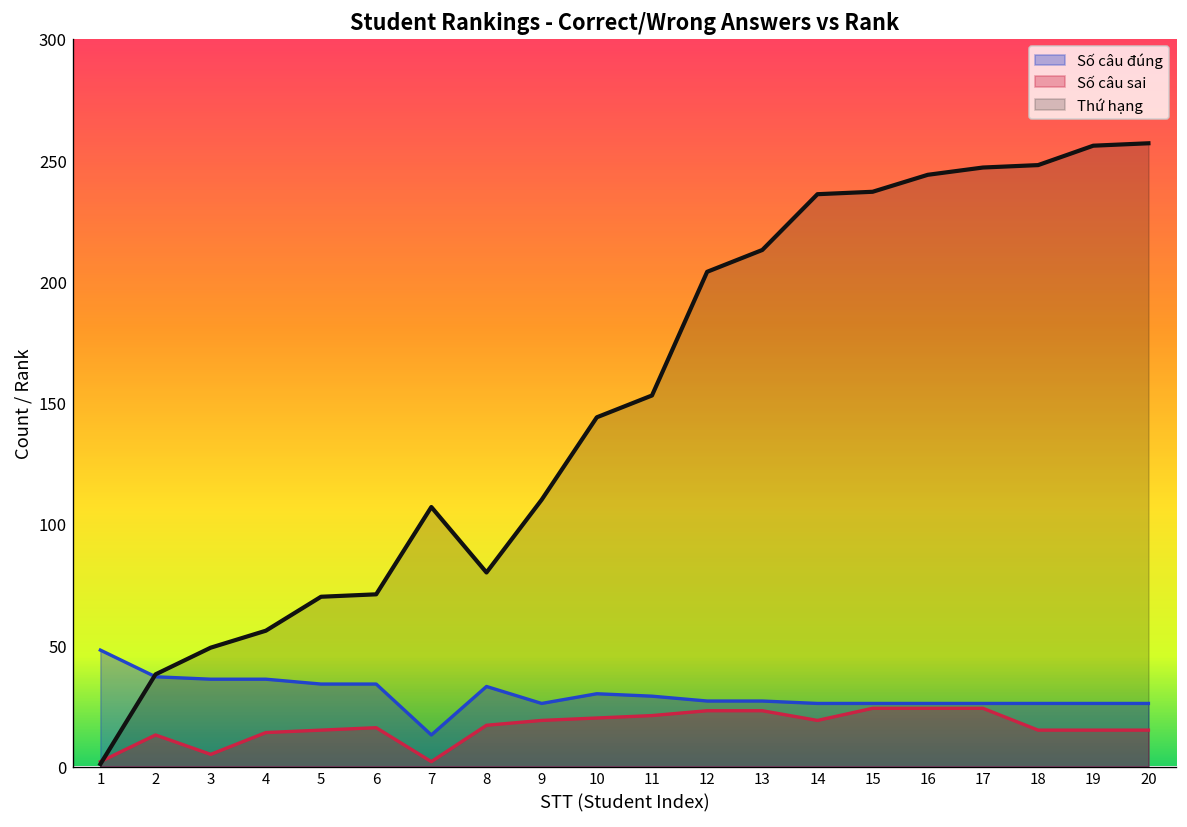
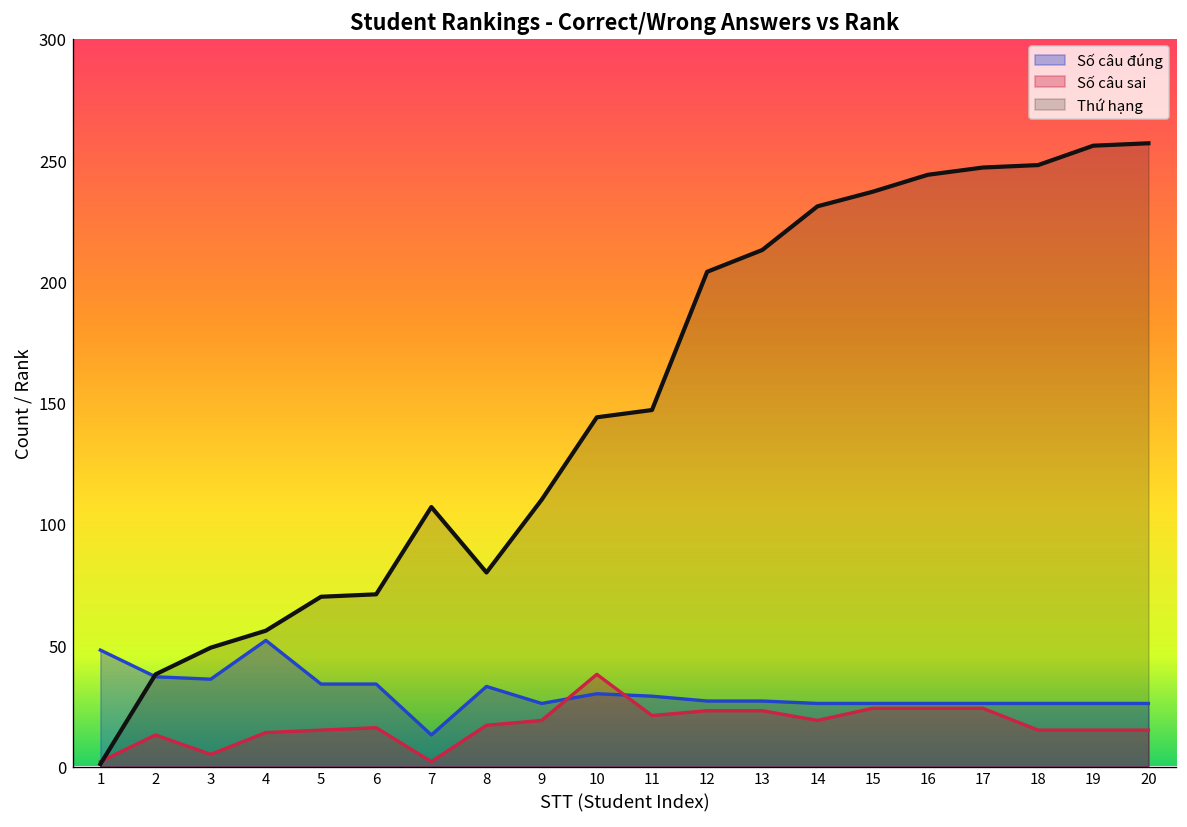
  {
    "Số câu đúng": {
      "1": 48,
      "3": 36,
-     "4": 36,
+     "4": 52,
      "5": 34,
      "6": 34,
      "7": 13,
      "8": 33,
      "9": 26,
      "10": 30,
      "11": 29,
      "12": 27,
      "13": 27,
      "14": 26,
      "15": 26,
      "16": 26,
      "17": 26,
      "18": 26,
      "19": 26,
      "20": 26
    },
    "Số câu sai": {
      "2": 13,
      "3": 5,
      "4": 14,
      "5": 15,
      "6": 16,
      "7": 2,
      "8": 17,
      "9": 19,
-     "10": 20,
+     "10": 38,
      "11": 21,
      "12": 23,
      "13": 23,
      "14": 19,
      "15": 24,
      "16": 24,
      "17": 24,
      "18": 15,
      "19": 15,
      "20": 15
    },
    "Thứ hạng": {
      "3": 49,
      "4": 56,
      "5": 70,
      "6": 71,
      "7": 107,
      "8": 80,
      "9": 110,
      "10": 144,
-     "11": 153,
+     "11": 147,
      "12": 204,
      "13": 213,
-     "14": 236,
+     "14": 231,
      "15": 237,
      "16": 244,
      "17": 247,
      "18": 248,
      "19": 256,
      "20": 257
    }
  }
